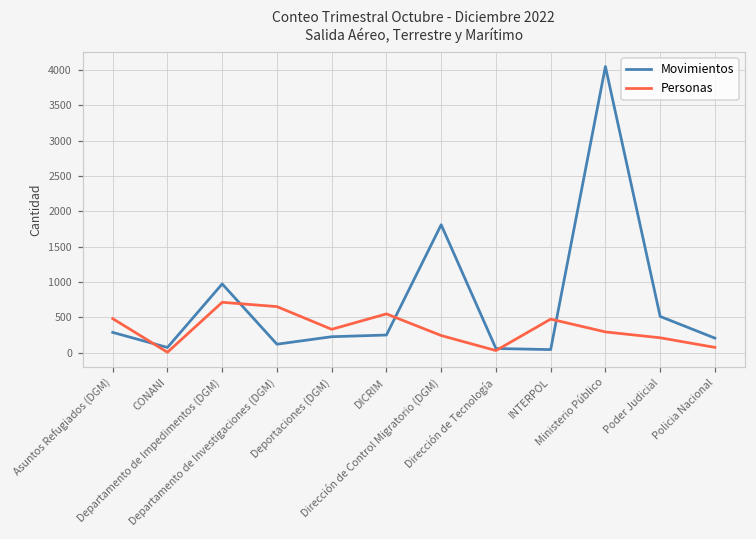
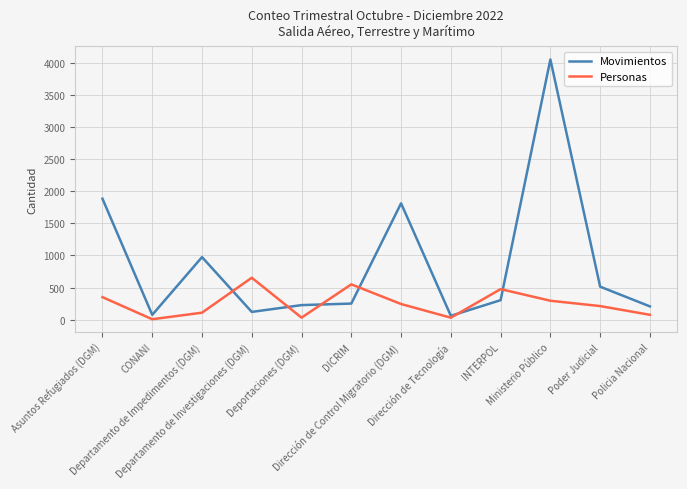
  {
    "Movimientos": {
-     "Asuntos Refugiados (DGM)": 300,
+     "Asuntos Refugiados (DGM)": 1900,
      "CONANI": 100,
      "Departamento de Impedimentos (DGM)": 1000,
      "Departamento de Investigaciones (DGM)": 100,
      "Deportaciones (DGM)": 200,
      "DICRIM": 300,
      "Dirección de Control Migratorio (DGM)": 1800,
-     "INTERPOL": 0,
+     "INTERPOL": 300,
      "Ministerio Público": 4000,
      "Poder Judicial": 500,
      "Policia Nacional": 200
    },
    "Personas": {
-     "Asuntos Refugiados (DGM)": 500,
+     "Asuntos Refugiados (DGM)": 400,
      "CONANI": 0,
-     "Departamento de Impedimentos (DGM)": 700,
+     "Departamento de Impedimentos (DGM)": 100,
      "Departamento de Investigaciones (DGM)": 700,
-     "Deportaciones (DGM)": 300,
+     "Deportaciones (DGM)": 0,
      "DICRIM": 500,
      "Dirección de Control Migratorio (DGM)": 200,
      "INTERPOL": 500,
      "Ministerio Público": 300,
      "Poder Judicial": 200,
      "Policia Nacional": 100
    }
  }
